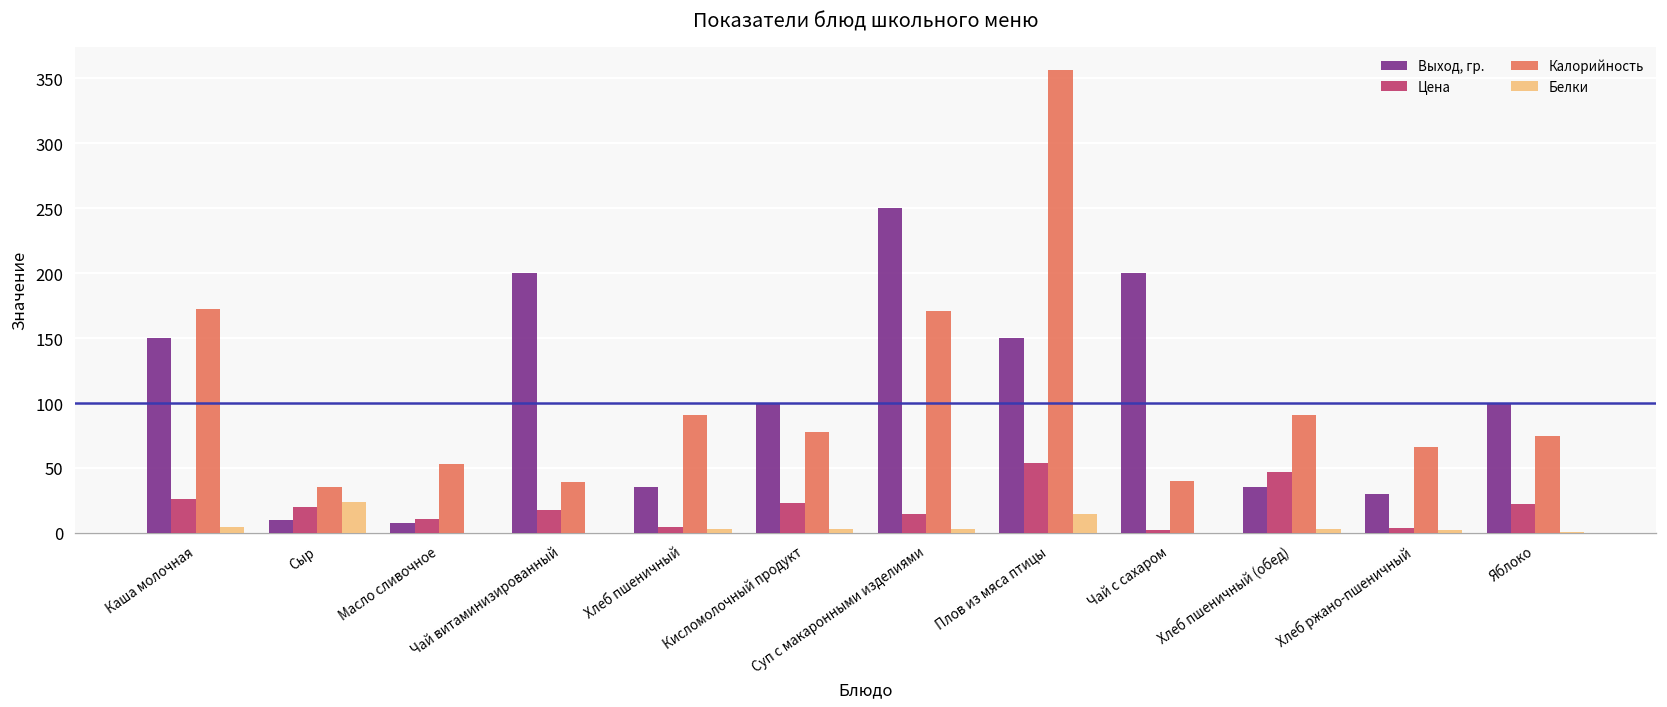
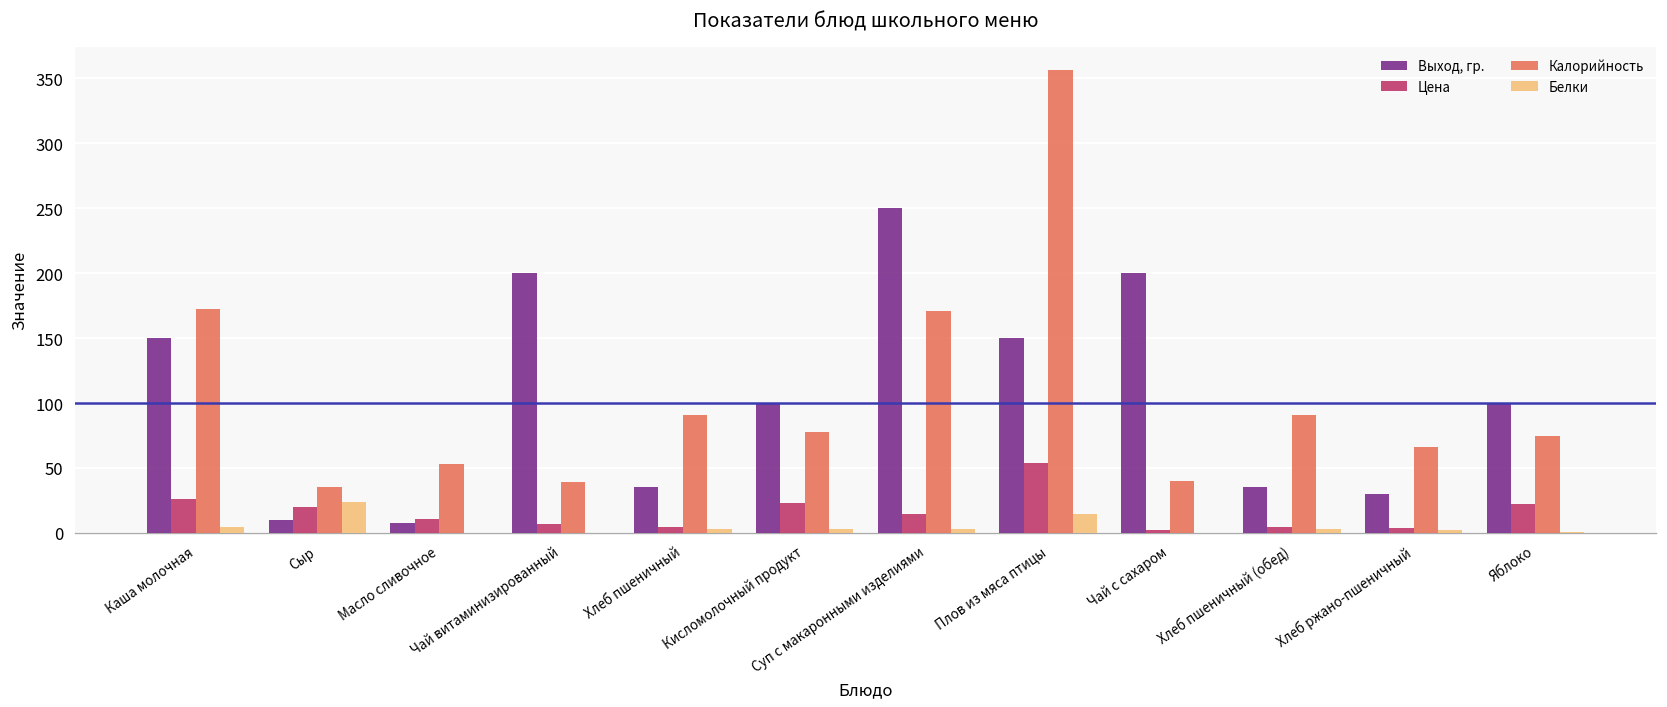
  {
    "Выход, гр.": {
      "Каша молочная": 150,
      "Сыр": 10,
      "Масло сливочное": 8,
      "Чай витаминизированный": 200,
      "Хлеб пшеничный": 35,
      "Кисломолочный продукт": 100,
      "Суп с макаронными изделиями": 250,
      "Плов из мяса птицы": 150,
      "Чай с сахаром": 200,
      "Хлеб пшеничный (обед)": 35,
      "Хлеб ржано-пшеничный": 30,
      "Яблоко": 100
    },
    "Цена": {
      "Каша молочная": 26,
      "Сыр": 20,
      "Масло сливочное": 10,
-     "Чай витаминизированный": 18,
+     "Чай витаминизированный": 7,
      "Хлеб пшеничный": 5,
      "Кисломолочный продукт": 23,
      "Суп с макаронными изделиями": 15,
      "Плов из мяса птицы": 54,
-     "Хлеб пшеничный (обед)": 47,
+     "Хлеб пшеничный (обед)": 5,
      "Хлеб ржано-пшеничный": 4,
      "Яблоко": 22
    },
    "Калорийность": {
      "Каша молочная": 173,
      "Сыр": 35,
      "Масло сливочное": 53,
      "Чай витаминизированный": 39,
      "Хлеб пшеничный": 91,
      "Кисломолочный продукт": 78,
      "Суп с макаронными изделиями": 171,
      "Плов из мяса птицы": 357,
      "Чай с сахаром": 40,
      "Хлеб пшеничный (обед)": 91,
      "Хлеб ржано-пшеничный": 66,
      "Яблоко": 75
    },
    "Белки": {
      "Каша молочная": 5,
      "Сыр": 24,
      "Чай витаминизированный": 0,
      "Хлеб пшеничный": 3,
      "Кисломолочный продукт": 3,
      "Суп с макаронными изделиями": 3,
      "Плов из мяса птицы": 14,
      "Чай с сахаром": 0,
      "Хлеб пшеничный (обед)": 3,
      "Хлеб ржано-пшеничный": 2
    }
  }
